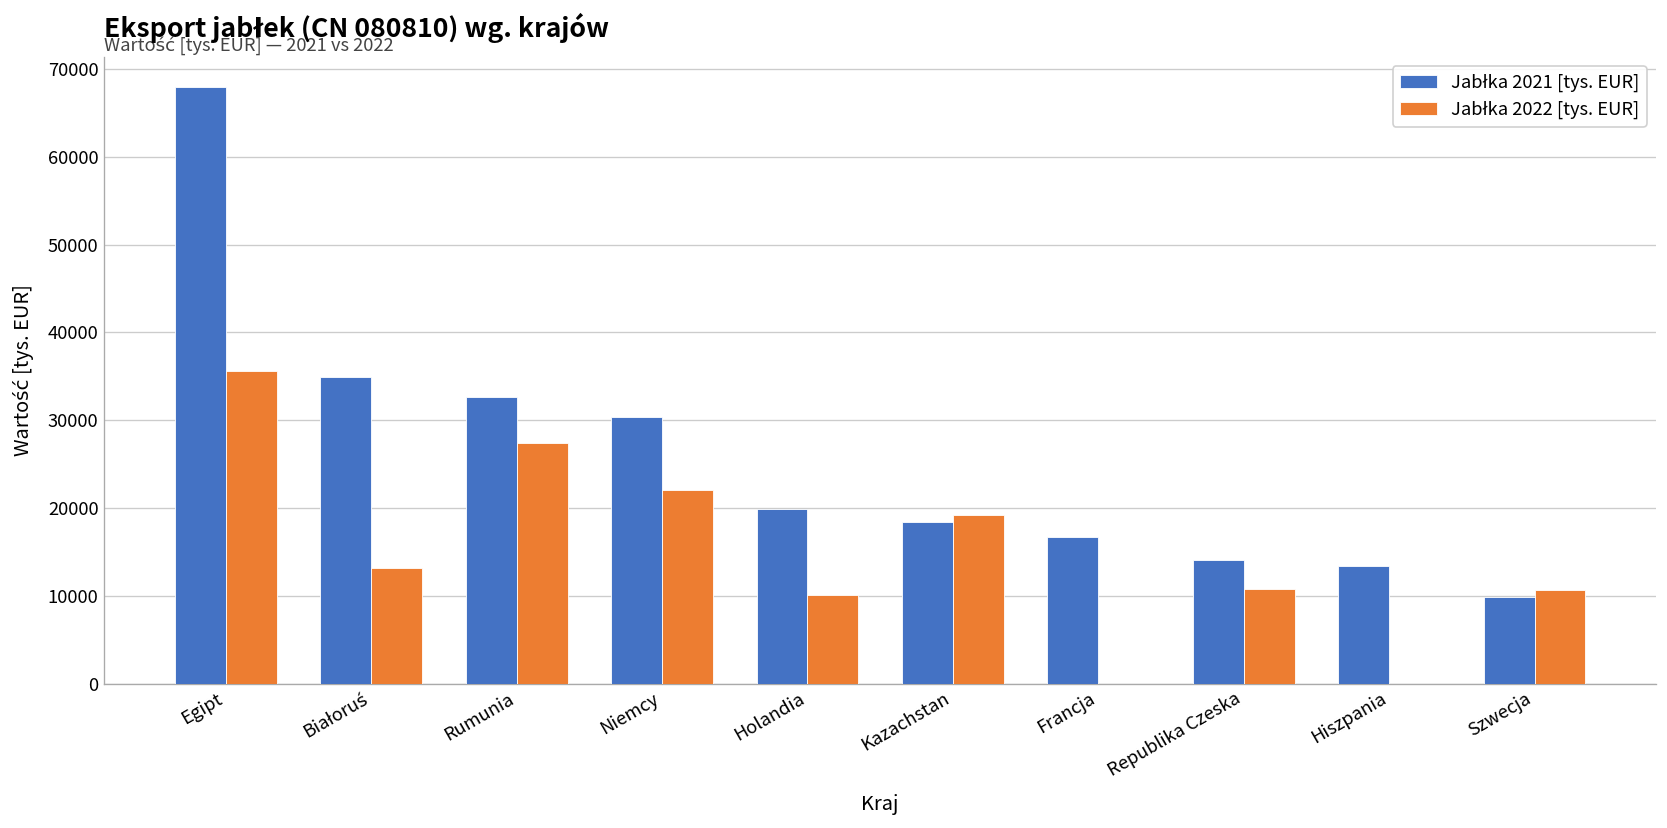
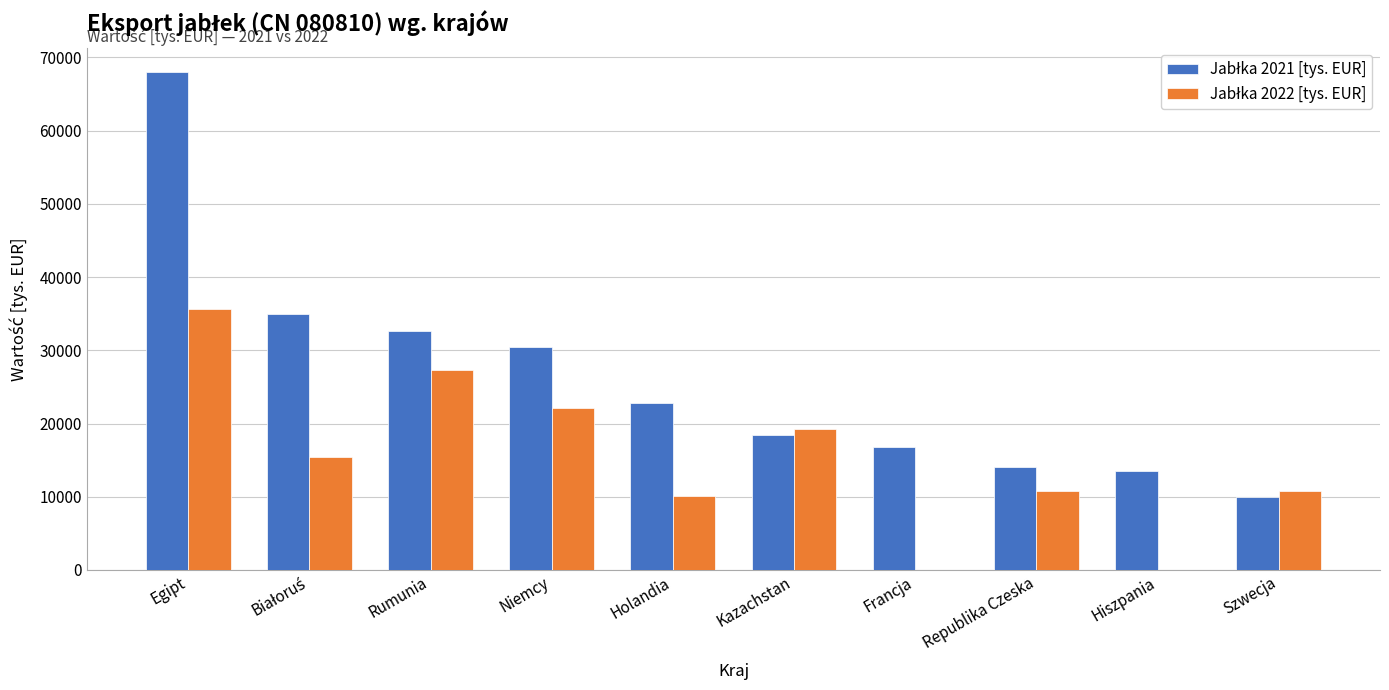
  {
    "Jabłka 2021 [tys. EUR]": {
      "Egipt": 68000,
      "Białoruś": 35000,
      "Rumunia": 33000,
      "Niemcy": 30000,
-     "Holandia": 20000,
+     "Holandia": 23000,
      "Kazachstan": 18000,
      "Francja": 17000,
      "Republika Czeska": 14000,
      "Hiszpania": 13000,
      "Szwecja": 10000
    },
    "Jabłka 2022 [tys. EUR]": {
      "Egipt": 36000,
-     "Białoruś": 13000,
+     "Białoruś": 15000,
      "Rumunia": 27000,
      "Niemcy": 22000,
      "Holandia": 10000,
      "Kazachstan": 19000,
      "Francja": 0,
      "Republika Czeska": 11000,
      "Hiszpania": 0,
      "Szwecja": 11000
    }
  }
